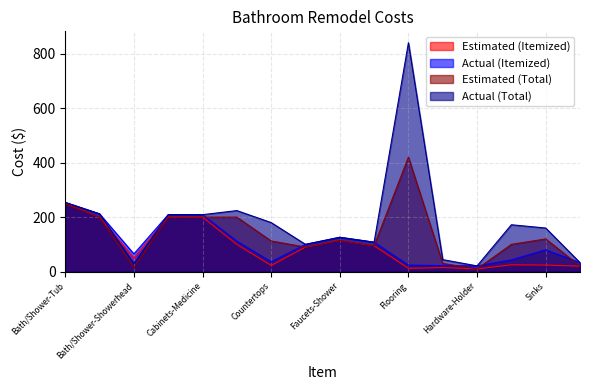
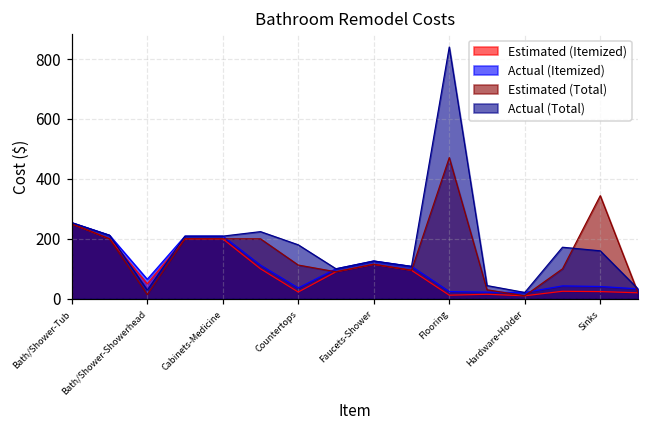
  {
    "Estimated (Itemized)": {
      "Bath/Shower-Showerhead": 50,
      "Countertops": 20,
      "Flooring": 10,
      "Sinks": 20
    },
    "Actual (Itemized)": {
      "Bath/Shower-Showerhead": 70,
      "Countertops": 40,
      "Flooring": 20,
-     "Sinks": 80
+     "Sinks": 40
    },
    "Estimated (Total)": {
      "Bath/Shower-Showerhead": 10,
      "Countertops": 110,
-     "Flooring": 420,
-     "Sinks": 120
+     "Flooring": 470,
+     "Sinks": 340
    },
    "Actual (Total)": {
      "Bath/Shower-Showerhead": 30,
      "Countertops": 180,
      "Flooring": 840,
      "Sinks": 160
    }
  }
